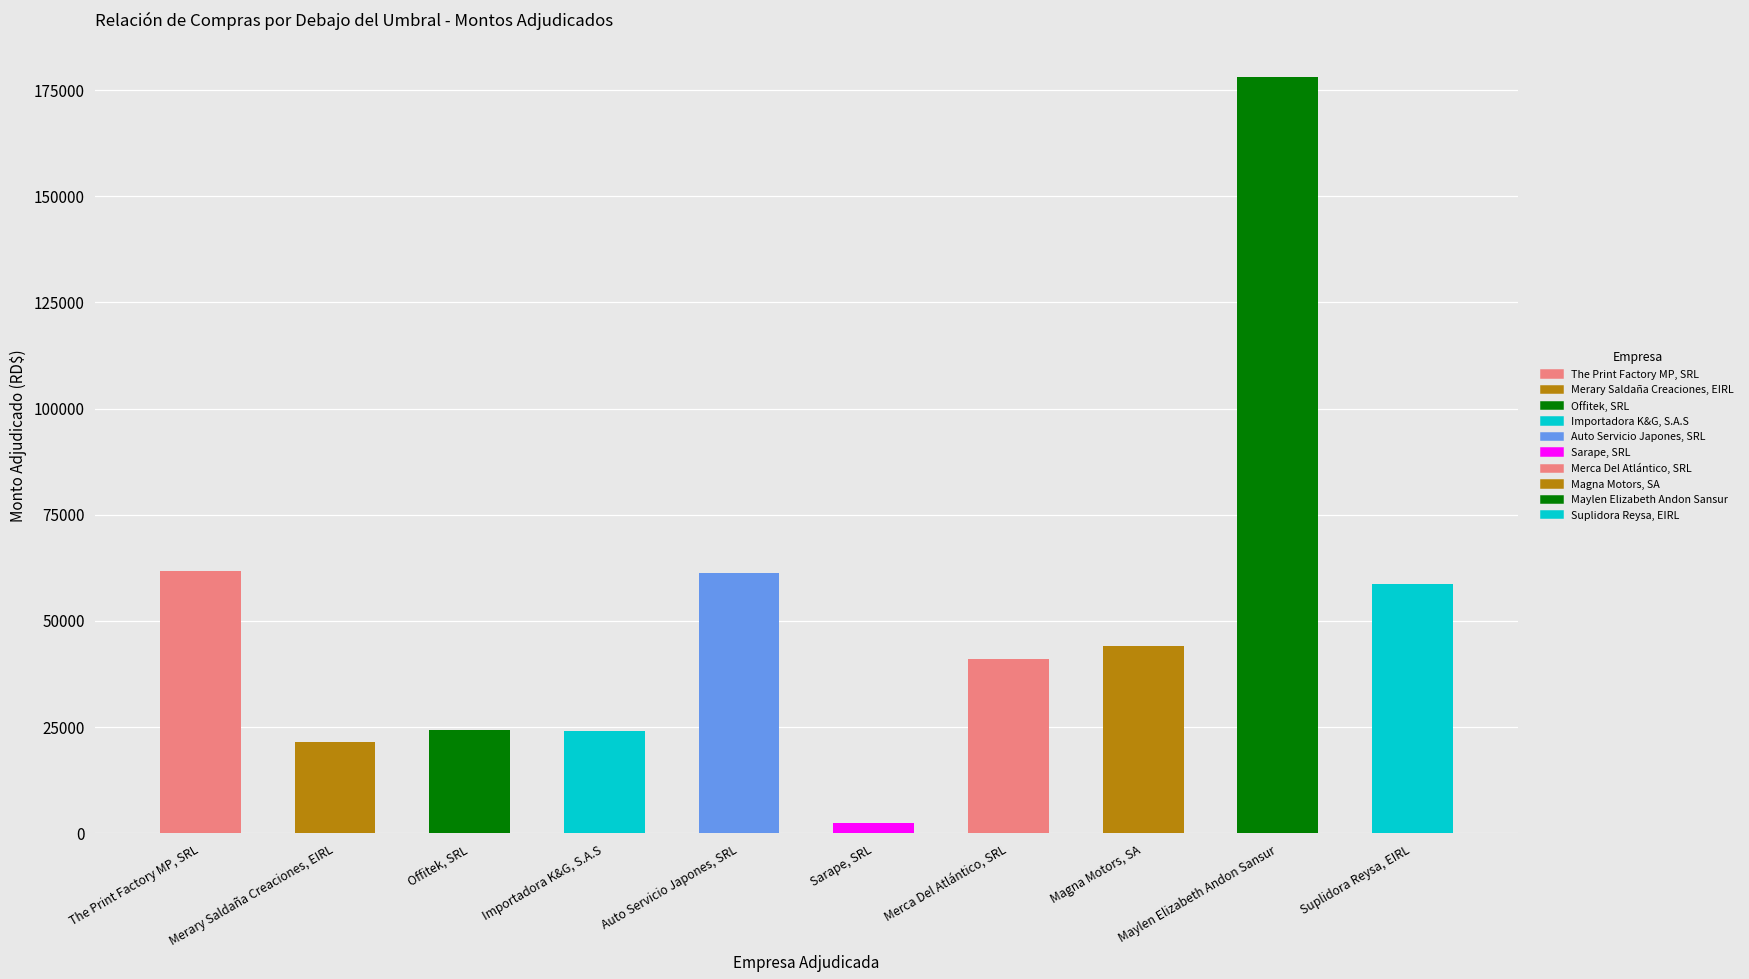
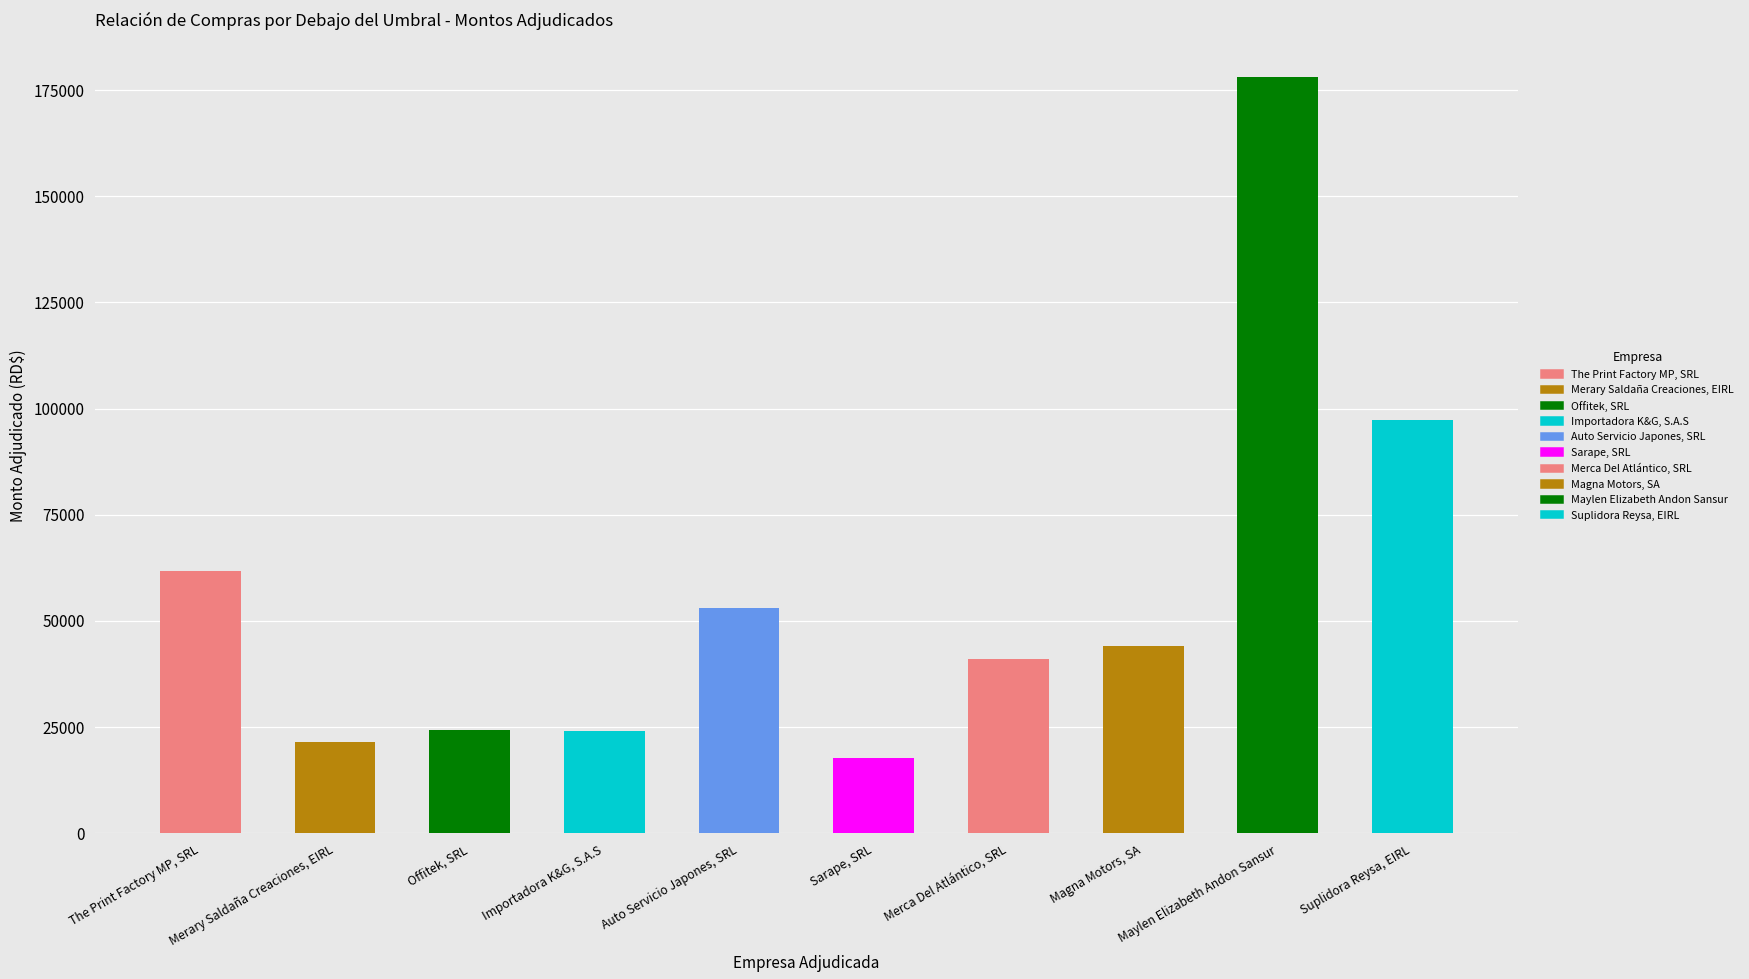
  {
    "The Print Factory MP, SRL": 62000,
    "Merary Saldaña Creaciones, EIRL": 22000,
    "Offitek, SRL": 24000,
    "Importadora K&G, S.A.S": 24000,
-   "Auto Servicio Japones, SRL": 61000,
-   "Sarape, SRL": 2000,
+   "Auto Servicio Japones, SRL": 53000,
+   "Sarape, SRL": 18000,
    "Merca Del Atlántico, SRL": 41000,
    "Magna Motors, SA": 44000,
    "Maylen Elizabeth Andon Sansur": 178000,
-   "Suplidora Reysa, EIRL": 59000
+   "Suplidora Reysa, EIRL": 97000
  }
